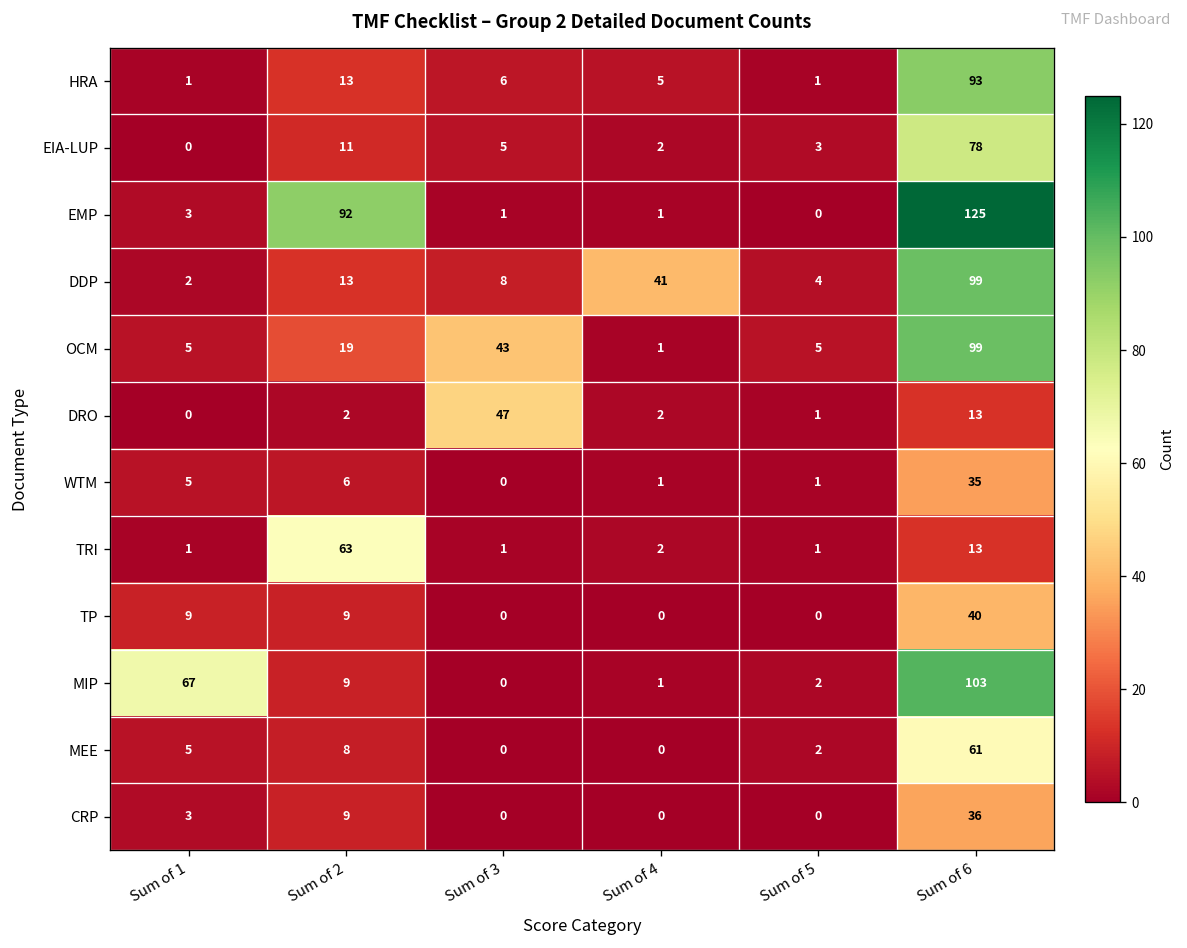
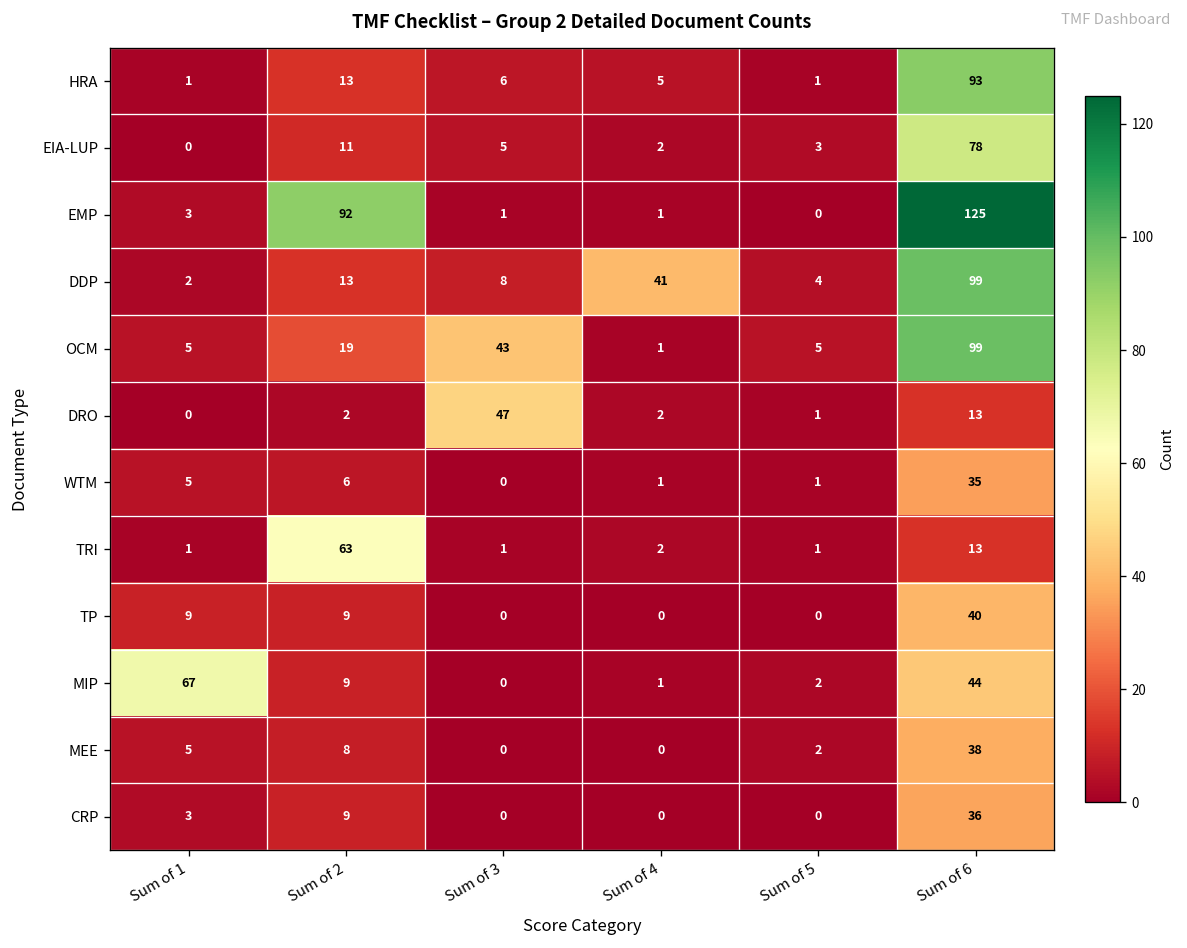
  {
    "HRA": {
      "Sum of 1": 1,
      "Sum of 2": 13,
      "Sum of 3": 6,
      "Sum of 4": 5,
      "Sum of 5": 1,
      "Sum of 6": 93
    },
    "EIA-LUP": {
      "Sum of 1": 0,
      "Sum of 2": 11,
      "Sum of 3": 5,
      "Sum of 4": 2,
      "Sum of 5": 3,
      "Sum of 6": 78
    },
    "EMP": {
      "Sum of 1": 3,
      "Sum of 2": 92,
      "Sum of 3": 1,
      "Sum of 4": 1,
      "Sum of 5": 0,
      "Sum of 6": 125
    },
    "DDP": {
      "Sum of 1": 2,
      "Sum of 2": 13,
      "Sum of 3": 8,
      "Sum of 4": 41,
      "Sum of 5": 4,
      "Sum of 6": 99
    },
    "OCM": {
      "Sum of 1": 5,
      "Sum of 2": 19,
      "Sum of 3": 43,
      "Sum of 4": 1,
      "Sum of 5": 5,
      "Sum of 6": 99
    },
    "DRO": {
      "Sum of 1": 0,
      "Sum of 2": 2,
      "Sum of 3": 47,
      "Sum of 4": 2,
      "Sum of 5": 1,
      "Sum of 6": 13
    },
    "WTM": {
      "Sum of 1": 5,
      "Sum of 2": 6,
      "Sum of 3": 0,
      "Sum of 4": 1,
      "Sum of 5": 1,
      "Sum of 6": 35
    },
    "TRI": {
      "Sum of 1": 1,
      "Sum of 2": 63,
      "Sum of 3": 1,
      "Sum of 4": 2,
      "Sum of 5": 1,
      "Sum of 6": 13
    },
    "TP": {
      "Sum of 1": 9,
      "Sum of 2": 9,
      "Sum of 3": 0,
      "Sum of 4": 0,
      "Sum of 5": 0,
      "Sum of 6": 40
    },
    "MIP": {
      "Sum of 1": 67,
      "Sum of 2": 9,
      "Sum of 3": 0,
      "Sum of 4": 1,
      "Sum of 5": 2,
-     "Sum of 6": 103
+     "Sum of 6": 44
    },
    "MEE": {
      "Sum of 1": 5,
      "Sum of 2": 8,
      "Sum of 3": 0,
      "Sum of 4": 0,
      "Sum of 5": 2,
-     "Sum of 6": 61
+     "Sum of 6": 38
    },
    "CRP": {
      "Sum of 1": 3,
      "Sum of 2": 9,
      "Sum of 3": 0,
      "Sum of 4": 0,
      "Sum of 5": 0,
      "Sum of 6": 36
    }
  }
